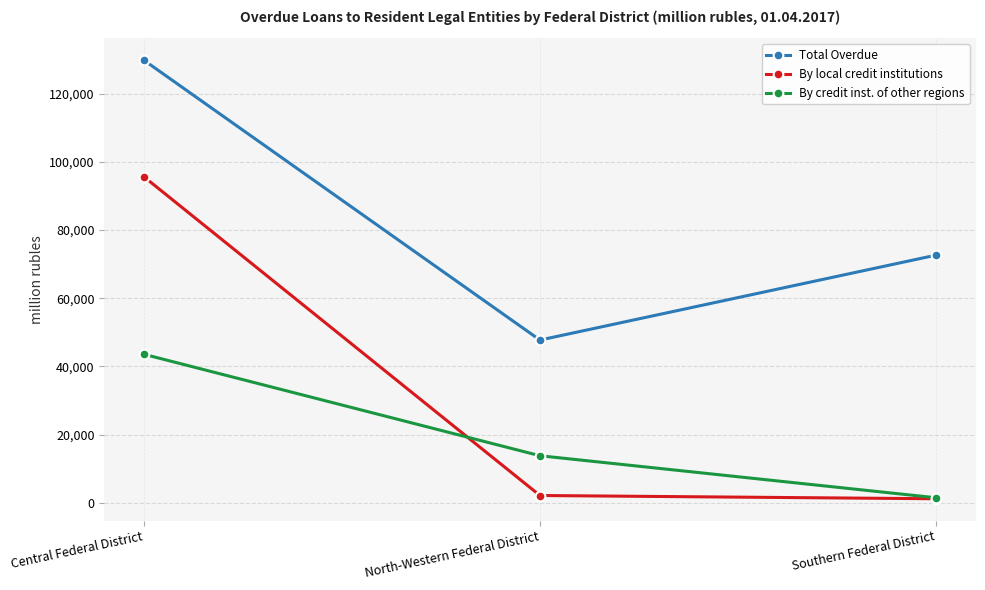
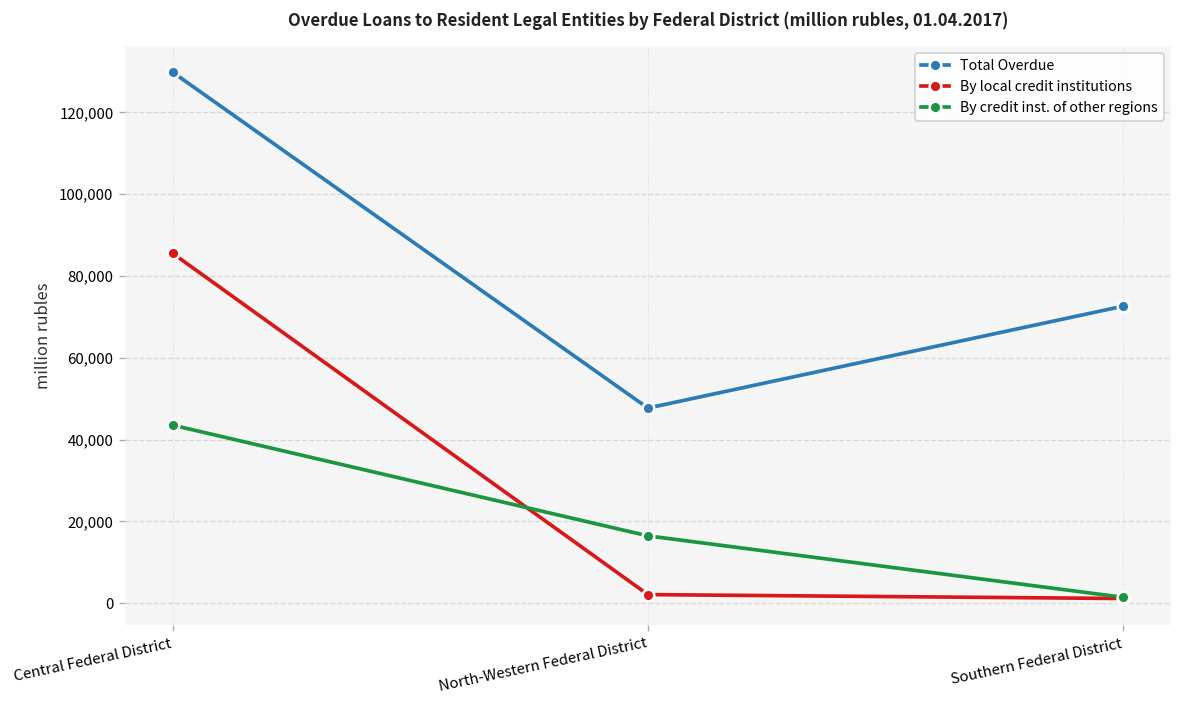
  {
    "Total Overdue": {
      "Central Federal District": "130,000",
      "North-Western Federal District": "48,000",
      "Southern Federal District": "73,000"
    },
    "By local credit institutions": {
-     "Central Federal District": "96,000",
+     "Central Federal District": "86,000",
      "North-Western Federal District": "2,000"
    },
    "By credit inst. of other regions": {
      "Central Federal District": "44,000",
-     "North-Western Federal District": "14,000"
+     "North-Western Federal District": "16,000"
    }
  }
